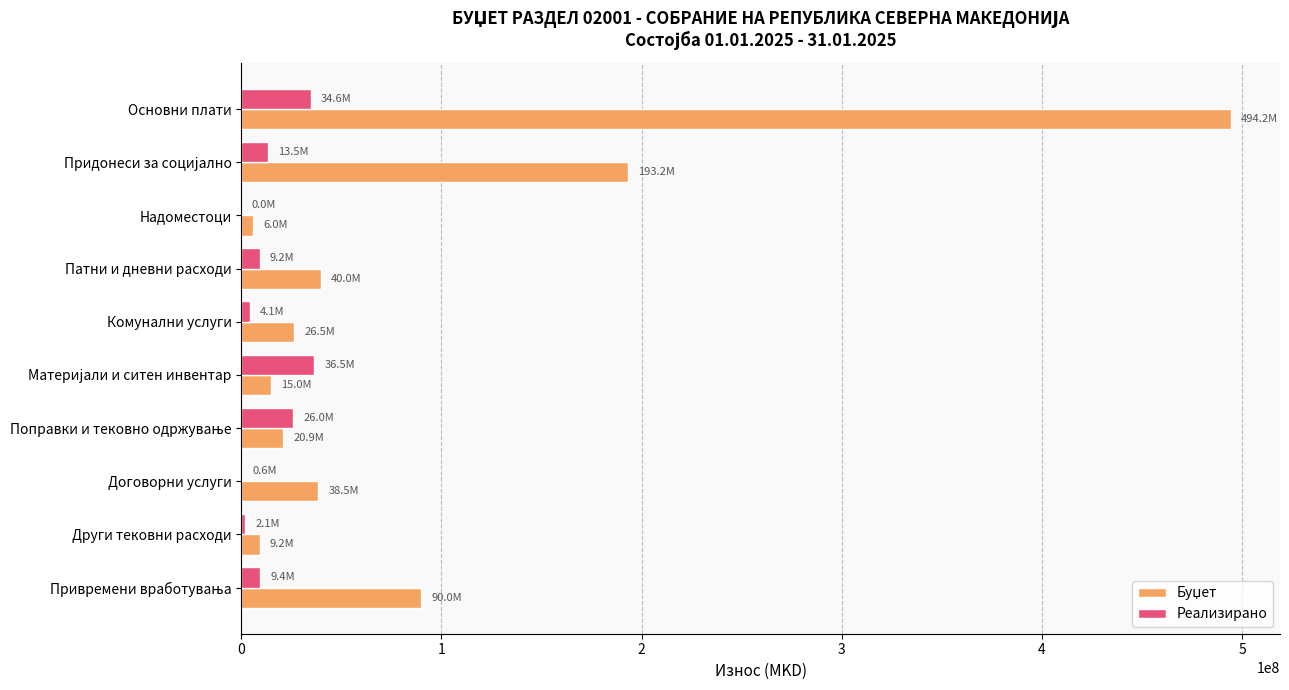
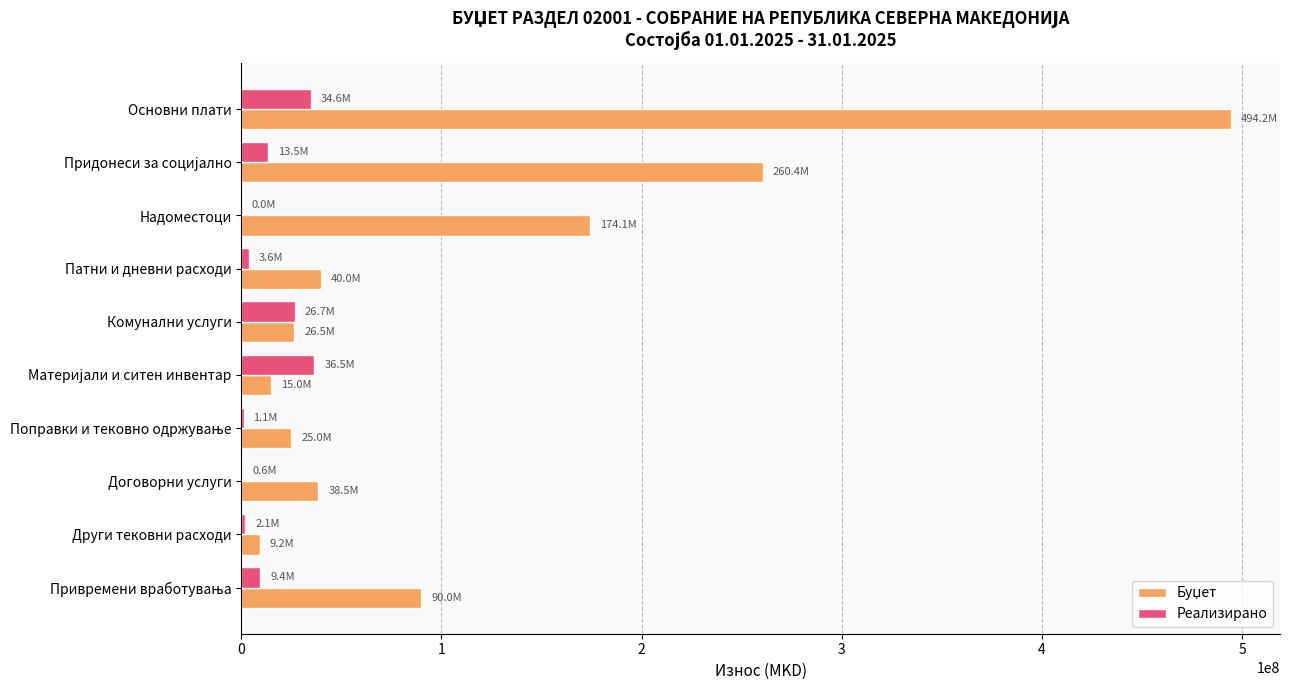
  {
    "Буџет": {
      "Основни плати": "494.2M",
-     "Придонеси за социјално": "193.2M",
-     "Надоместоци": "6.0M",
+     "Придонеси за социјално": "260.4M",
+     "Надоместоци": "174.1M",
      "Патни и дневни расходи": "40.0M",
      "Комунални услуги": "26.5M",
      "Материјали и ситен инвентар": "15.0M",
-     "Поправки и тековно одржување": "20.9M",
+     "Поправки и тековно одржување": "25.0M",
      "Договорни услуги": "38.5M",
      "Други тековни расходи": "9.2M",
      "Привремени вработувања": "90.0M"
    },
    "Реализирано": {
      "Основни плати": "34.6M",
      "Придонеси за социјално": "13.5M",
      "Надоместоци": "0.0M",
-     "Патни и дневни расходи": "9.2M",
-     "Комунални услуги": "4.1M",
+     "Патни и дневни расходи": "3.6M",
+     "Комунални услуги": "26.7M",
      "Материјали и ситен инвентар": "36.5M",
-     "Поправки и тековно одржување": "26.0M",
+     "Поправки и тековно одржување": "1.1M",
      "Договорни услуги": "0.6M",
      "Други тековни расходи": "2.1M",
      "Привремени вработувања": "9.4M"
    }
  }
